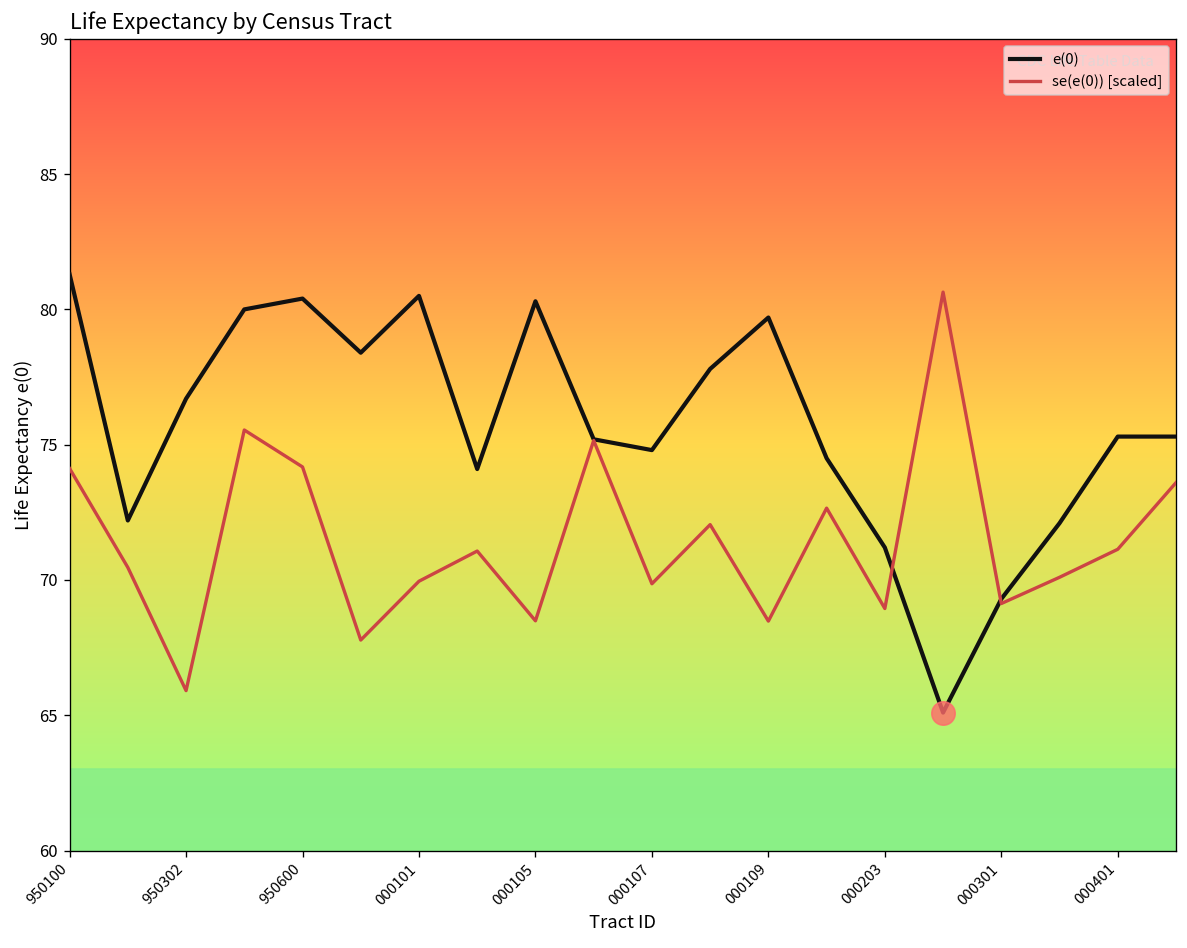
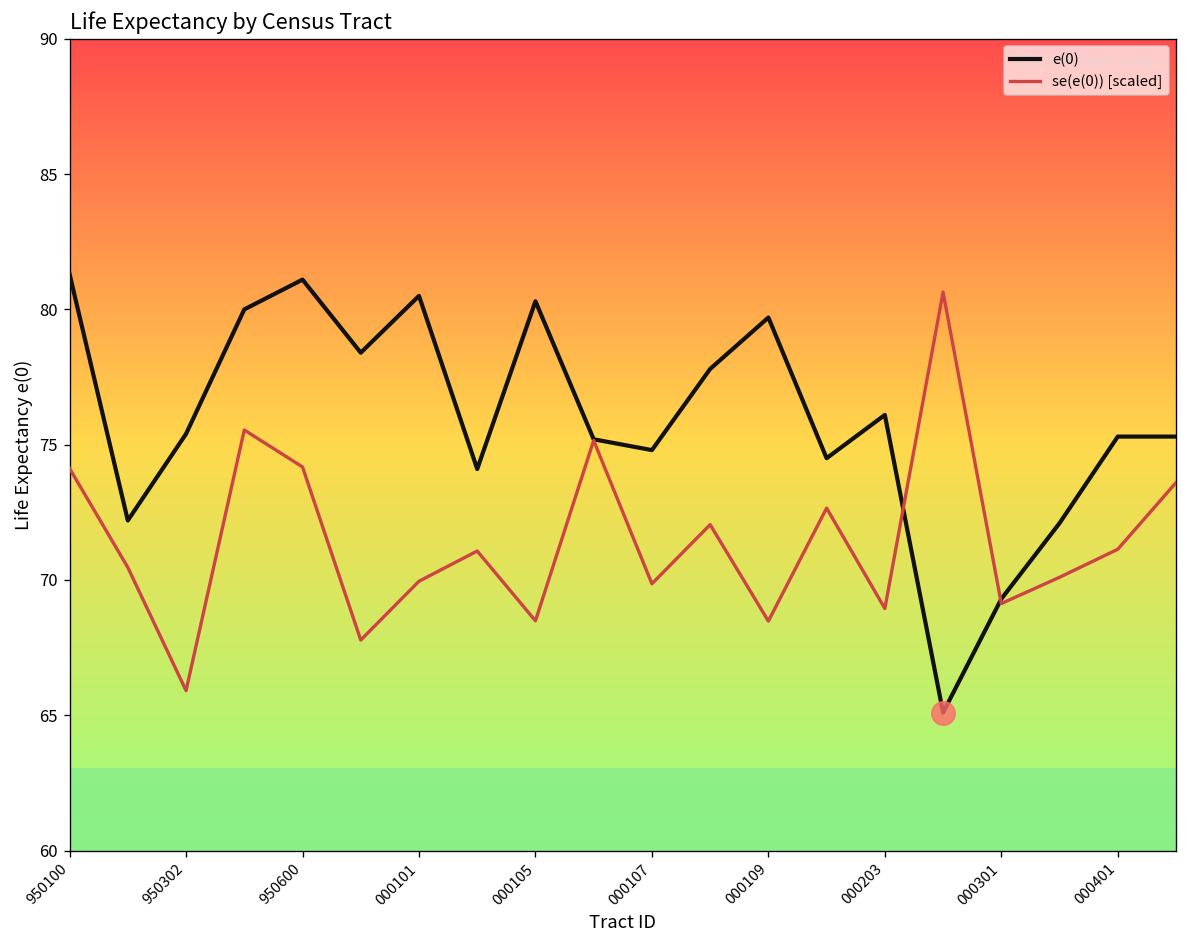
  {
    "e(0)": {
      "950100": 81.3,
-     "950302": 76.7,
-     "950600": 80.4,
+     "950302": 75.4,
+     "950600": 81.1,
      "000101": 80.5,
      "000105": 80.3,
      "000107": 74.8,
      "000109": 79.7,
-     "000203": 71.2,
+     "000203": 76.1,
      "000301": 69.3,
      "000401": 75.3
    }
  }
